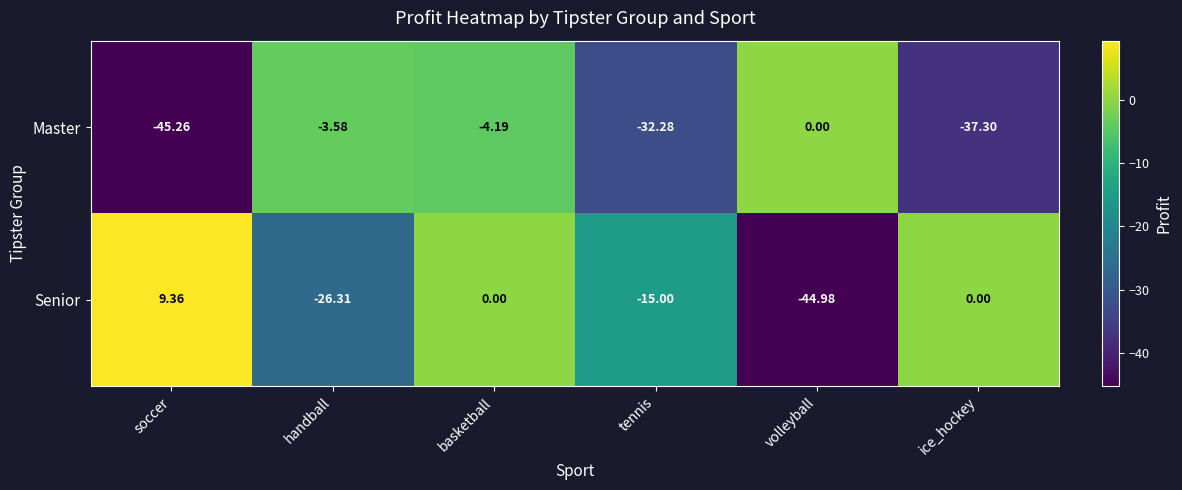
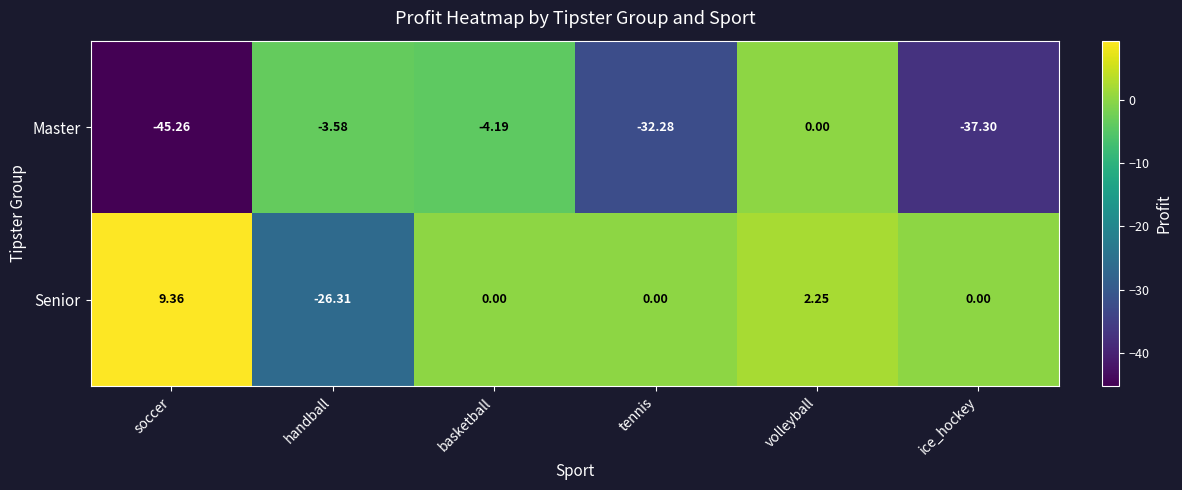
  {
    "Master": {
      "soccer": -45.26,
      "handball": -3.58,
      "basketball": -4.19,
      "tennis": -32.28,
      "volleyball": 0.00,
      "ice_hockey": -37.30
    },
    "Senior": {
      "soccer": 9.36,
      "handball": -26.31,
      "basketball": 0.00,
-     "tennis": -15.00,
-     "volleyball": -44.98,
+     "tennis": 0.00,
+     "volleyball": 2.25,
      "ice_hockey": 0.00
    }
  }
